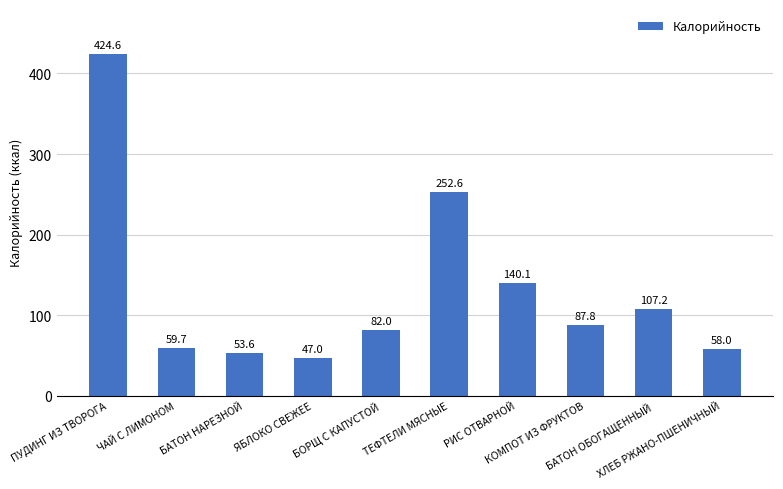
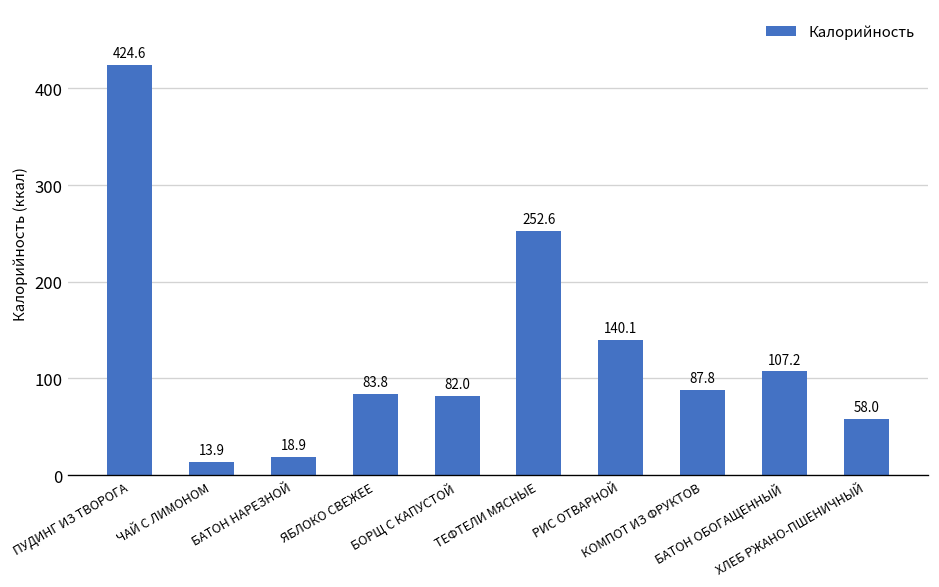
  {
    "ПУДИНГ ИЗ ТВОРОГА": 424.6,
-   "ЧАЙ С ЛИМОНОМ": 59.7,
-   "БАТОН НАРЕЗНОЙ": 53.6,
-   "ЯБЛОКО СВЕЖЕЕ": 47.0,
+   "ЧАЙ С ЛИМОНОМ": 13.9,
+   "БАТОН НАРЕЗНОЙ": 18.9,
+   "ЯБЛОКО СВЕЖЕЕ": 83.8,
    "БОРЩ С КАПУСТОЙ": 82.0,
    "ТЕФТЕЛИ МЯСНЫЕ": 252.6,
    "РИС ОТВАРНОЙ": 140.1,
    "КОМПОТ ИЗ ФРУКТОВ": 87.8,
    "БАТОН ОБОГАЩЕННЫЙ": 107.2,
    "ХЛЕБ РЖАНО-ПШЕНИЧНЫЙ": 58.0
  }
